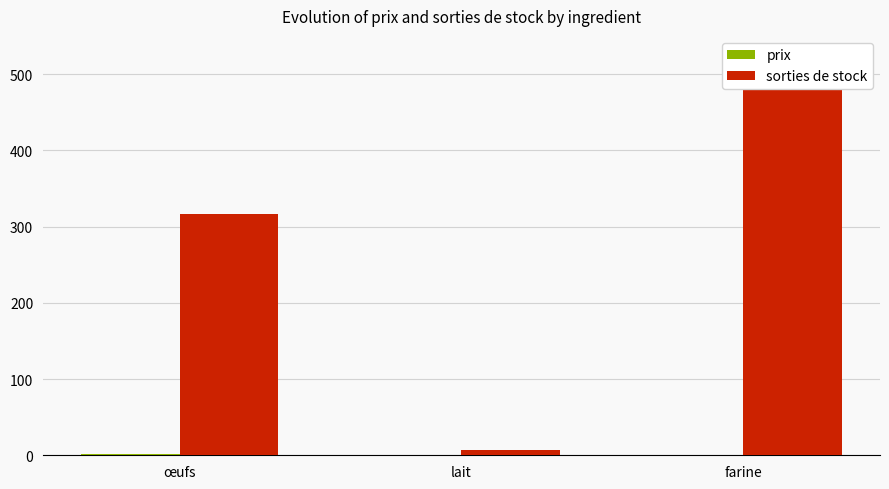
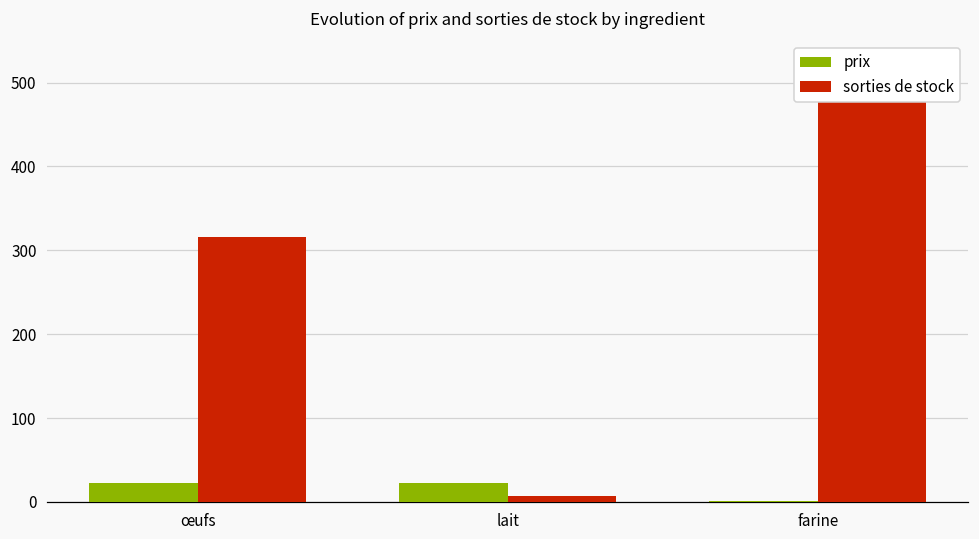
  {
    "prix": {
-     "œufs": 0,
-     "lait": 0
+     "œufs": 20,
+     "lait": 20
    },
    "sorties de stock": {
      "œufs": 320,
      "lait": 10
    }
  }
